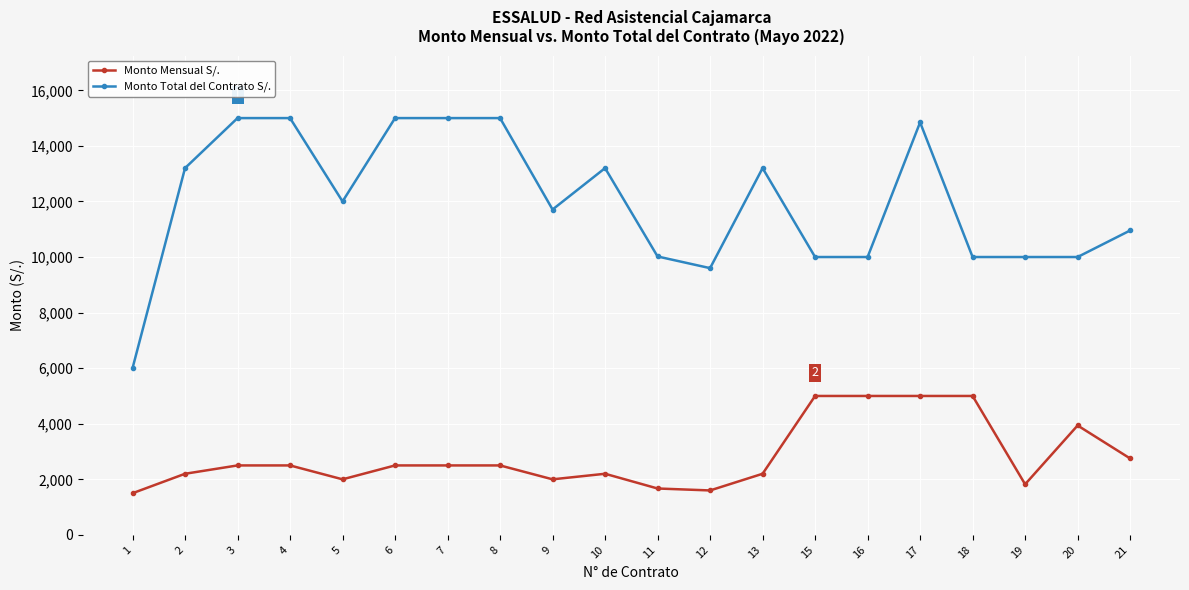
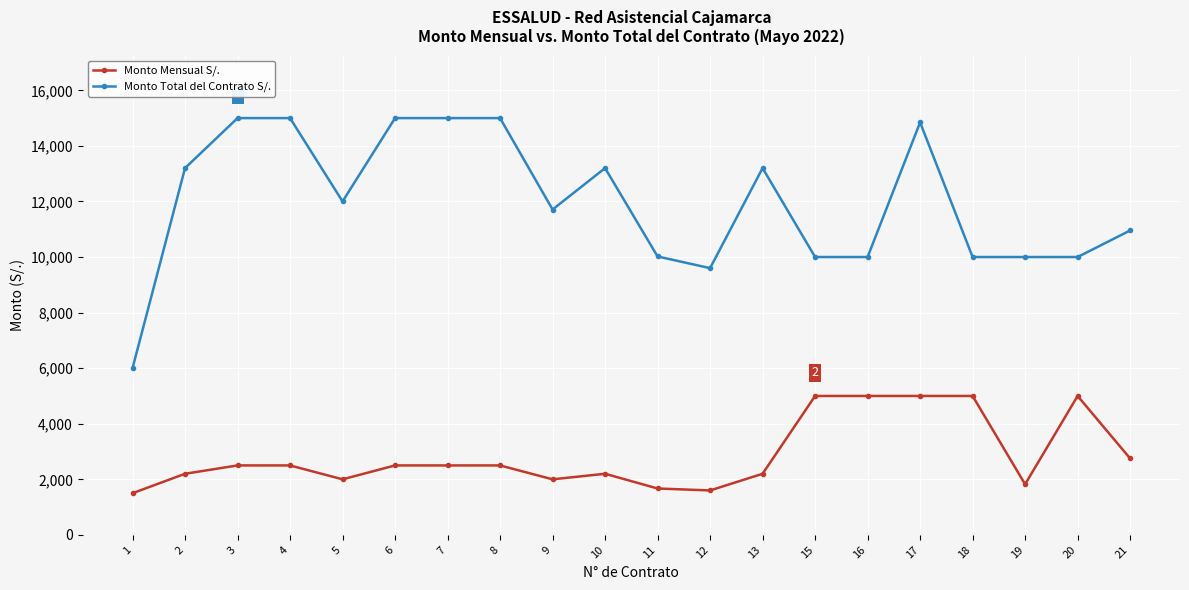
  {
    "Monto Mensual S/.": {
      "1": "1,500",
      "2": "2,200",
      "3": "2,500",
      "4": "2,500",
      "5": "2,000",
      "6": "2,500",
      "7": "2,500",
      "8": "2,500",
      "9": "2,000",
      "10": "2,200",
      "11": "1,700",
      "12": "1,600",
      "13": "2,200",
      "16": "5,000",
      "17": "5,000",
      "18": "5,000",
      "19": "1,800",
-     "20": "3,900",
+     "20": "5,000",
      "21": "2,800"
    },
    "Monto Total del Contrato S/.": {
      "1": "6,000",
      "2": "13,200",
      "3": "15,000",
      "4": "15,000",
      "5": "12,000",
      "6": "15,000",
      "7": "15,000",
      "8": "15,000",
      "9": "11,700",
      "10": "13,200",
      "11": "10,000",
      "12": "9,600",
      "13": "13,200",
      "15": "10,000",
      "16": "10,000",
      "17": "14,800",
      "18": "10,000",
      "19": "10,000",
      "20": "10,000",
      "21": "11,000"
    }
  }
